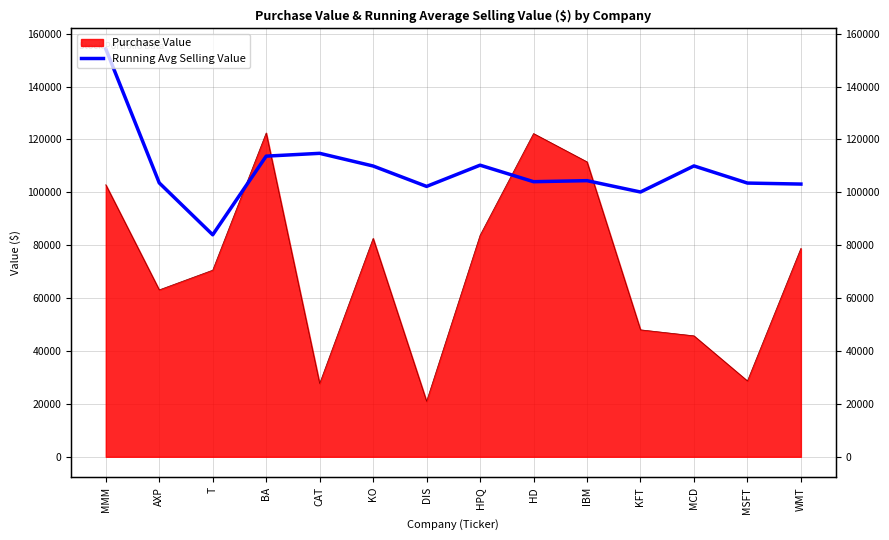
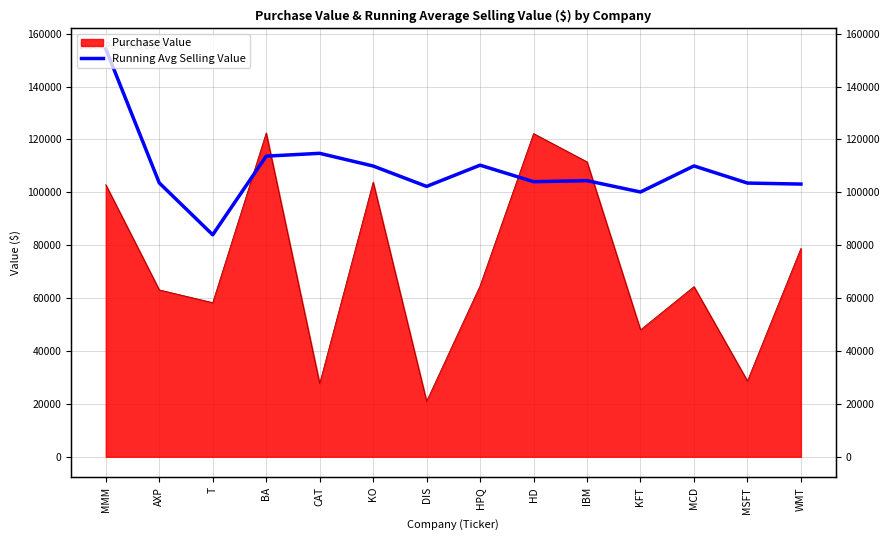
  {
    "Purchase Value": {
      "MMM": 103000,
      "AXP": 63000,
-     "T": 71000,
+     "T": 58000,
      "BA": 122000,
      "CAT": 28000,
-     "KO": 83000,
+     "KO": 104000,
      "DIS": 21000,
-     "HPQ": 84000,
+     "HPQ": 65000,
      "HD": 122000,
      "IBM": 112000,
      "KFT": 48000,
-     "MCD": 46000,
+     "MCD": 64000,
      "MSFT": 29000,
      "WMT": 79000
    },
    "Running Avg Selling Value": {
      "AXP": 104000,
      "T": 84000,
      "BA": 114000,
      "CAT": 115000,
      "KO": 110000,
      "DIS": 102000,
      "HPQ": 110000,
      "HD": 104000,
      "IBM": 104000,
      "KFT": 100000,
      "MCD": 110000,
      "MSFT": 104000,
      "WMT": 103000
    }
  }
